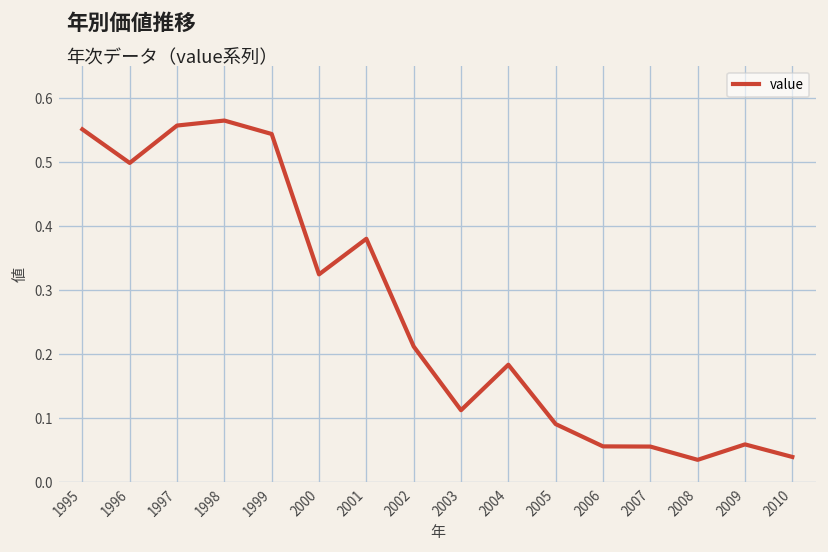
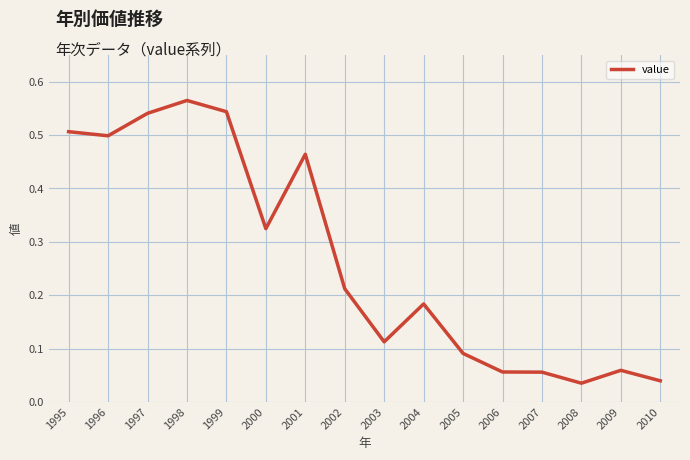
  {
-   "1995": 0.55,
+   "1995": 0.51,
    "1996": 0.50,
-   "1997": 0.56,
+   "1997": 0.54,
    "1998": 0.56,
    "1999": 0.54,
    "2000": 0.32,
-   "2001": 0.38,
+   "2001": 0.46,
    "2002": 0.21,
    "2003": 0.11,
    "2004": 0.18,
    "2005": 0.09,
    "2006": 0.06,
    "2007": 0.06,
    "2008": 0.04,
    "2009": 0.06,
    "2010": 0.04
  }
